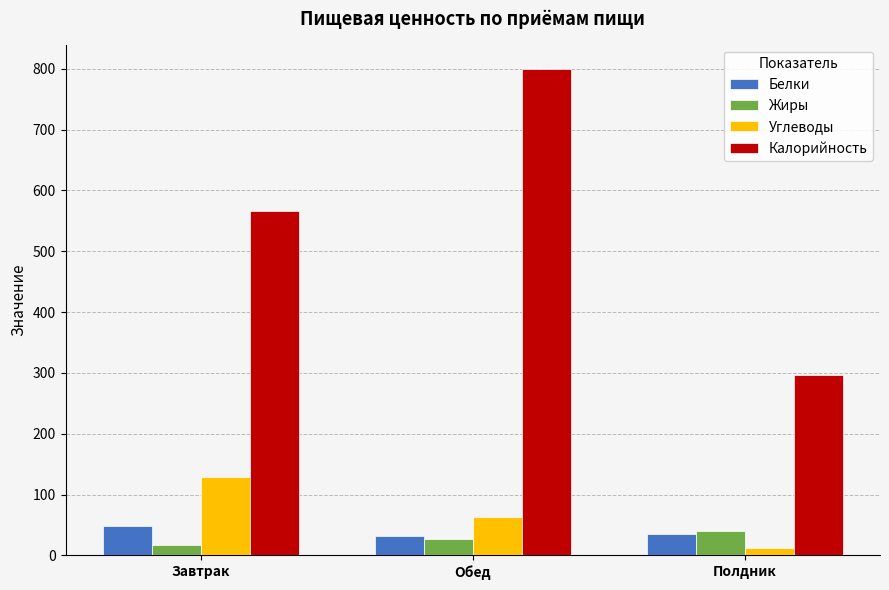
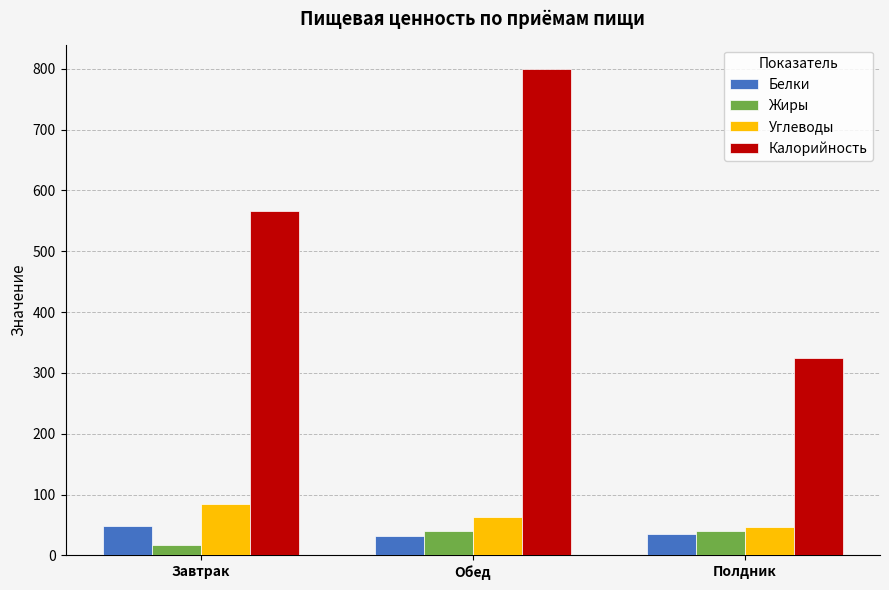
  {
    "Белки": {
      "Завтрак": 50,
      "Обед": 30,
      "Полдник": 40
    },
    "Жиры": {
      "Завтрак": 20,
-     "Обед": 30,
+     "Обед": 40,
      "Полдник": 40
    },
    "Углеводы": {
-     "Завтрак": 130,
+     "Завтрак": 80,
      "Обед": 60,
-     "Полдник": 10
+     "Полдник": 50
    },
    "Калорийность": {
      "Завтрак": 570,
      "Обед": 800,
-     "Полдник": 300
+     "Полдник": 320
    }
  }
